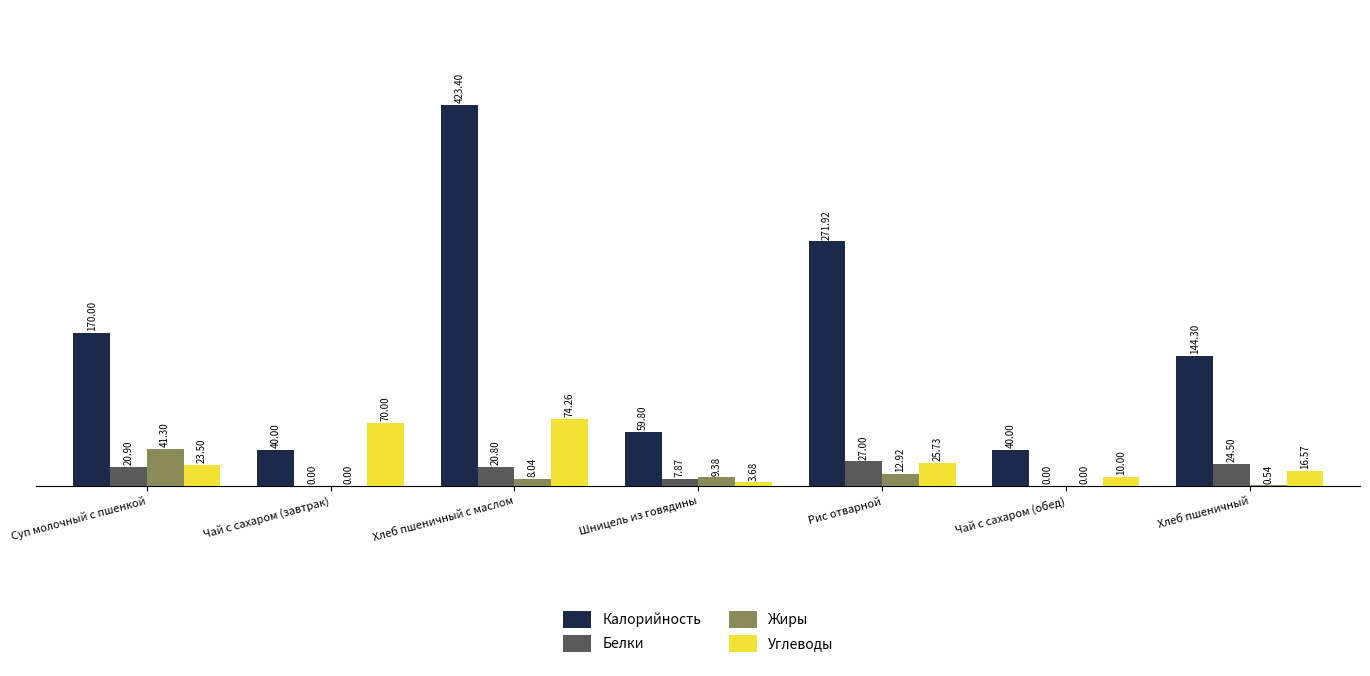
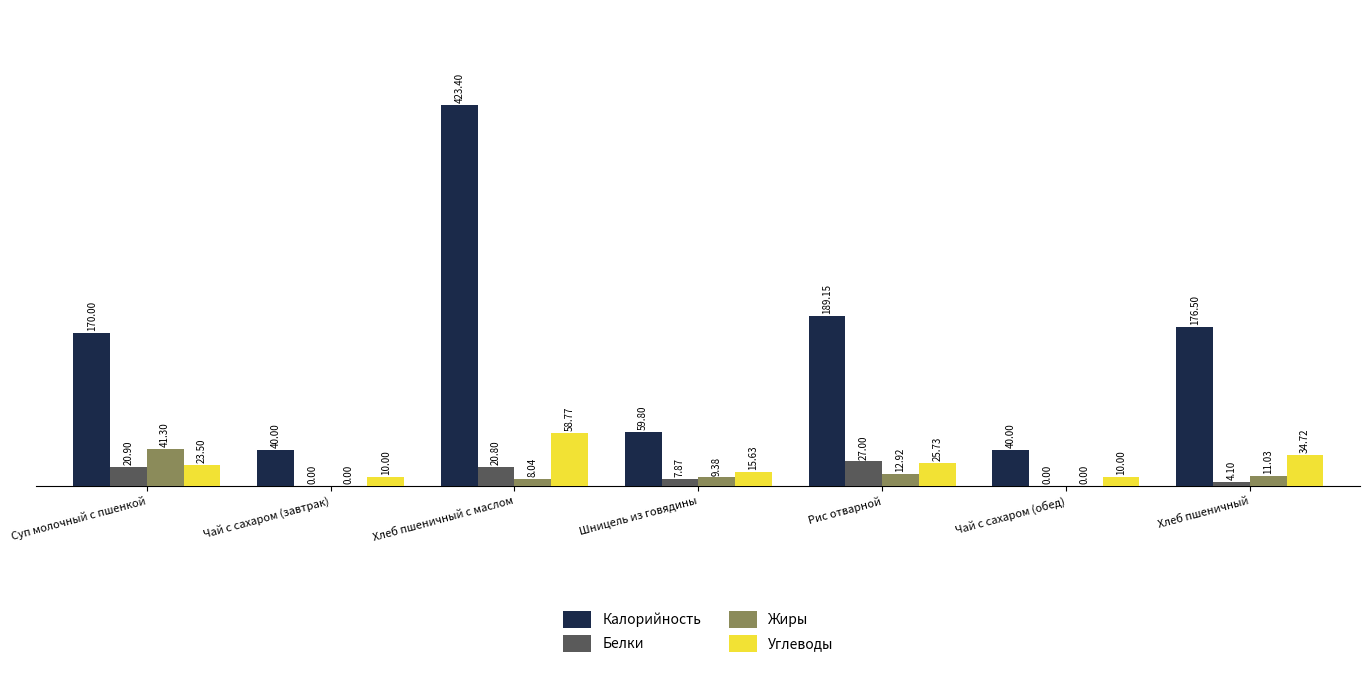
  {
    "Калорийность": {
      "Суп молочный с пшенкой": 170.00,
      "Чай с сахаром (завтрак)": 40.00,
      "Хлеб пшеничный с маслом": 423.40,
      "Шницель из говядины": 59.80,
-     "Рис отварной": 271.92,
+     "Рис отварной": 189.15,
      "Чай с сахаром (обед)": 40.00,
-     "Хлеб пшеничный": 144.30
+     "Хлеб пшеничный": 176.50
    },
    "Белки": {
      "Суп молочный с пшенкой": 20.90,
      "Чай с сахаром (завтрак)": 0.00,
      "Хлеб пшеничный с маслом": 20.80,
      "Шницель из говядины": 7.87,
      "Рис отварной": 27.00,
      "Чай с сахаром (обед)": 0.00,
-     "Хлеб пшеничный": 24.50
+     "Хлеб пшеничный": 4.10
    },
    "Жиры": {
      "Суп молочный с пшенкой": 41.30,
      "Чай с сахаром (завтрак)": 0.00,
      "Хлеб пшеничный с маслом": 8.04,
      "Шницель из говядины": 9.38,
      "Рис отварной": 12.92,
      "Чай с сахаром (обед)": 0.00,
-     "Хлеб пшеничный": 0.54
+     "Хлеб пшеничный": 11.03
    },
    "Углеводы": {
      "Суп молочный с пшенкой": 23.50,
-     "Чай с сахаром (завтрак)": 70.00,
-     "Хлеб пшеничный с маслом": 74.26,
-     "Шницель из говядины": 3.68,
+     "Чай с сахаром (завтрак)": 10.00,
+     "Хлеб пшеничный с маслом": 58.77,
+     "Шницель из говядины": 15.63,
      "Рис отварной": 25.73,
      "Чай с сахаром (обед)": 10.00,
-     "Хлеб пшеничный": 16.57
+     "Хлеб пшеничный": 34.72
    }
  }
